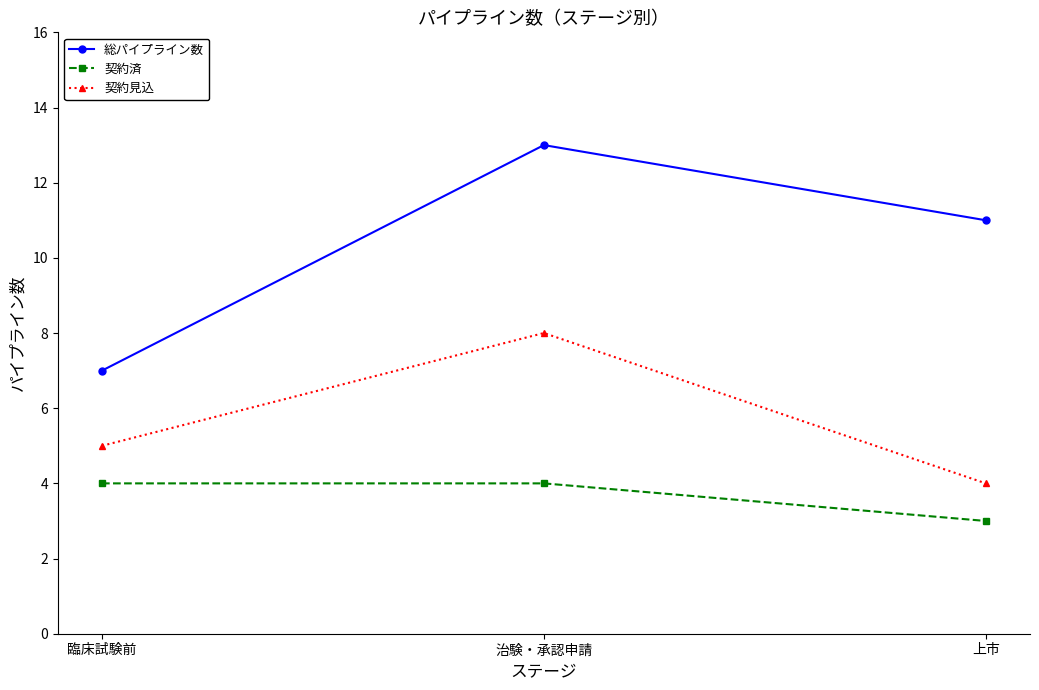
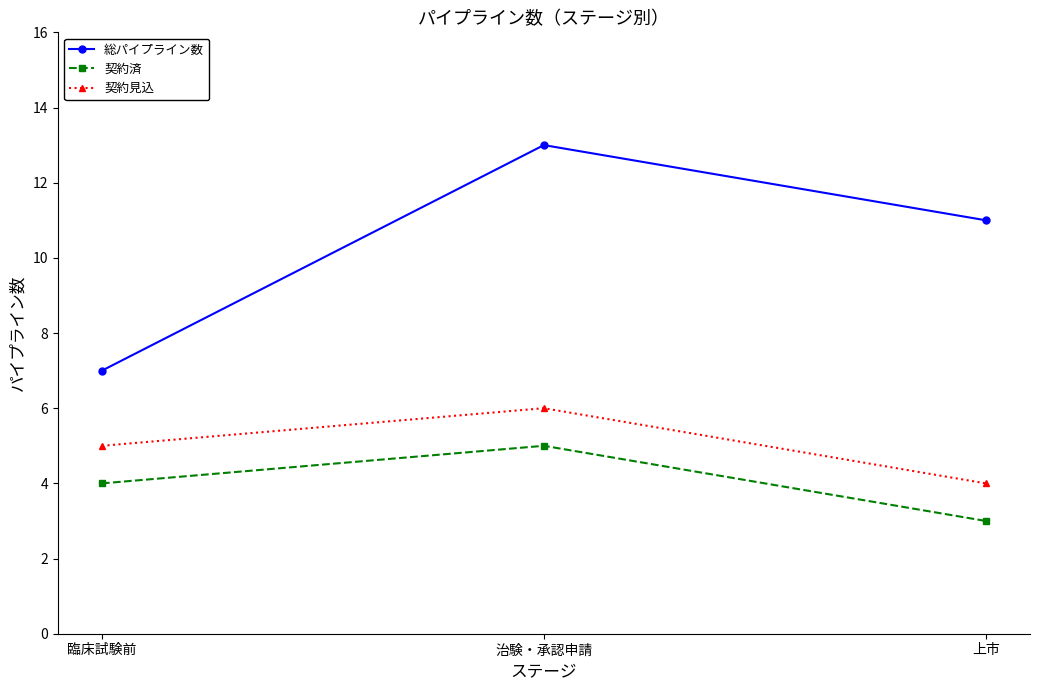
  {
    "総パイプライン数": {
      "臨床試験前": 7,
      "治験・承認申請": 13,
      "上市": 11
    },
    "契約済": {
      "臨床試験前": 4,
-     "治験・承認申請": 4,
+     "治験・承認申請": 5,
      "上市": 3
    },
    "契約見込": {
      "臨床試験前": 5,
-     "治験・承認申請": 8,
+     "治験・承認申請": 6,
      "上市": 4
    }
  }
